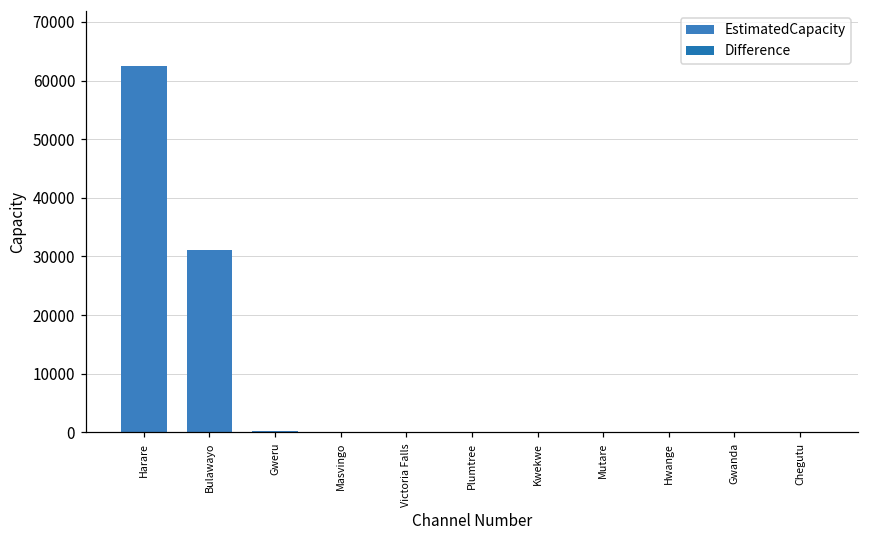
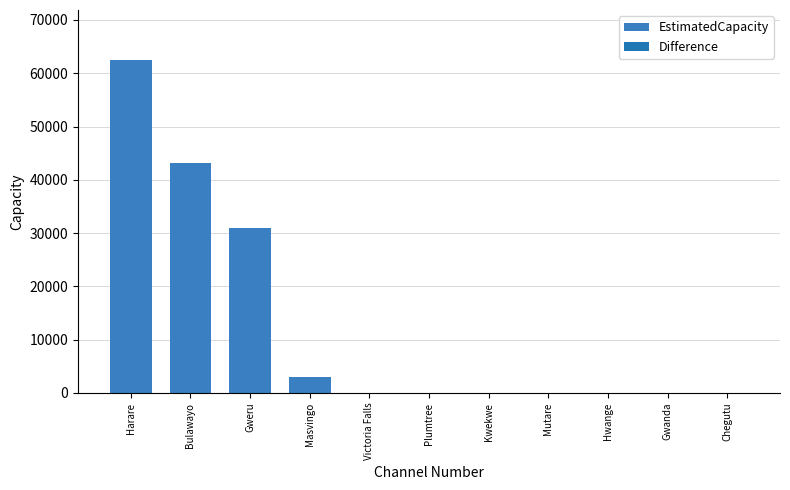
  {
    "Harare": 62000,
-   "Bulawayo": 31000,
-   "Gweru": 0,
-   "Masvingo": 0,
+   "Bulawayo": 43000,
+   "Gweru": 31000,
+   "Masvingo": 3000,
    "Victoria Falls": 0,
    "Plumtree": 0,
    "Kwekwe": 0,
    "Mutare": 0,
    "Hwange": 0,
    "Gwanda": 0,
    "Chegutu": 0
  }
